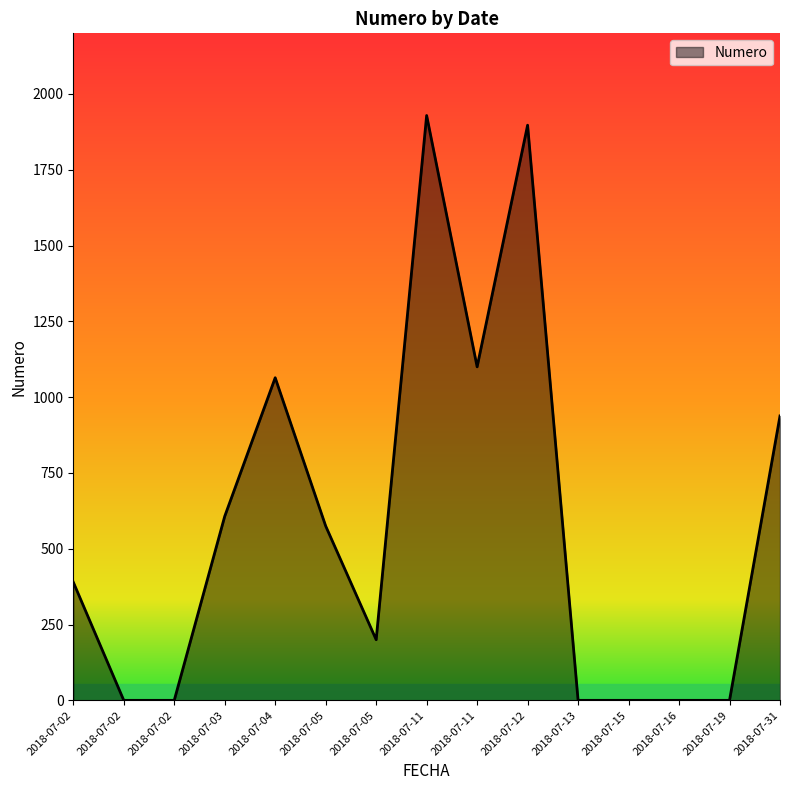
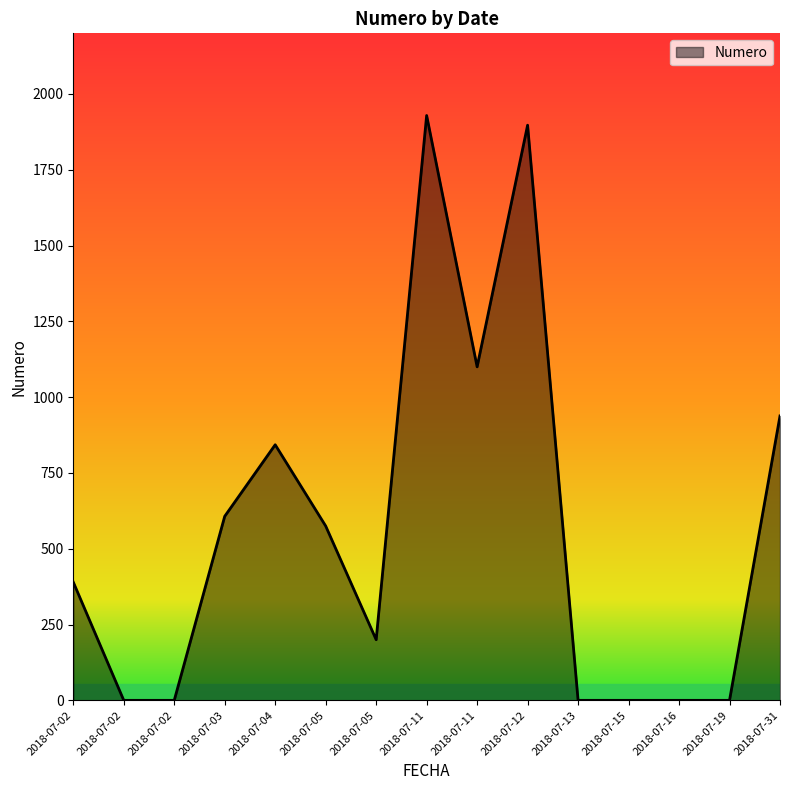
  {
    "2018-07-03": 610,
-   "2018-07-04": 1060,
+   "2018-07-04": 840,
    "2018-07-12": 1900,
    "2018-07-31": 940
  }
